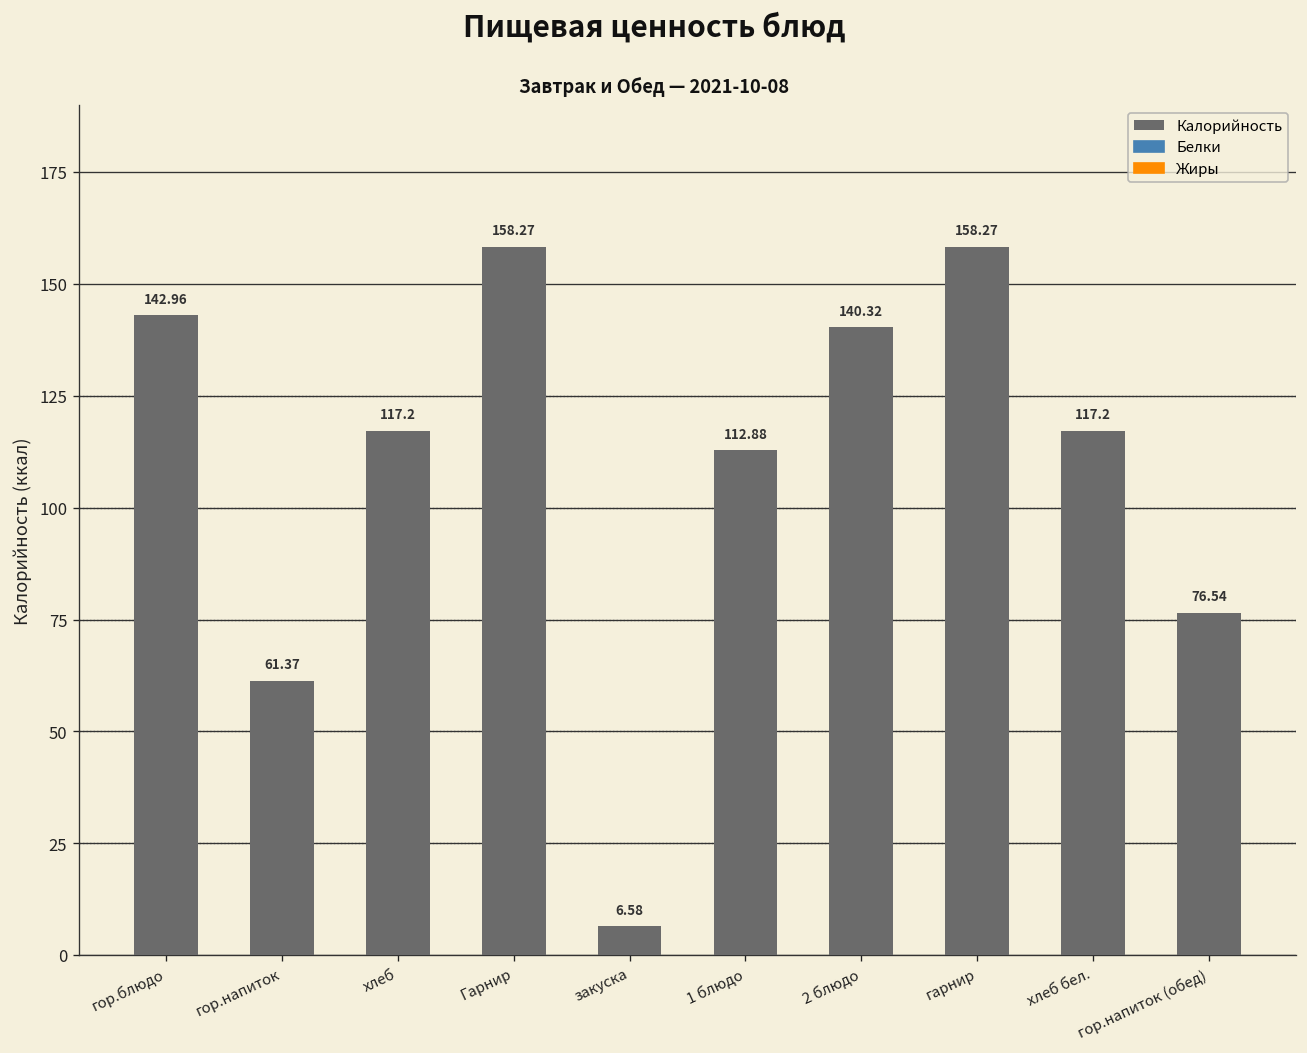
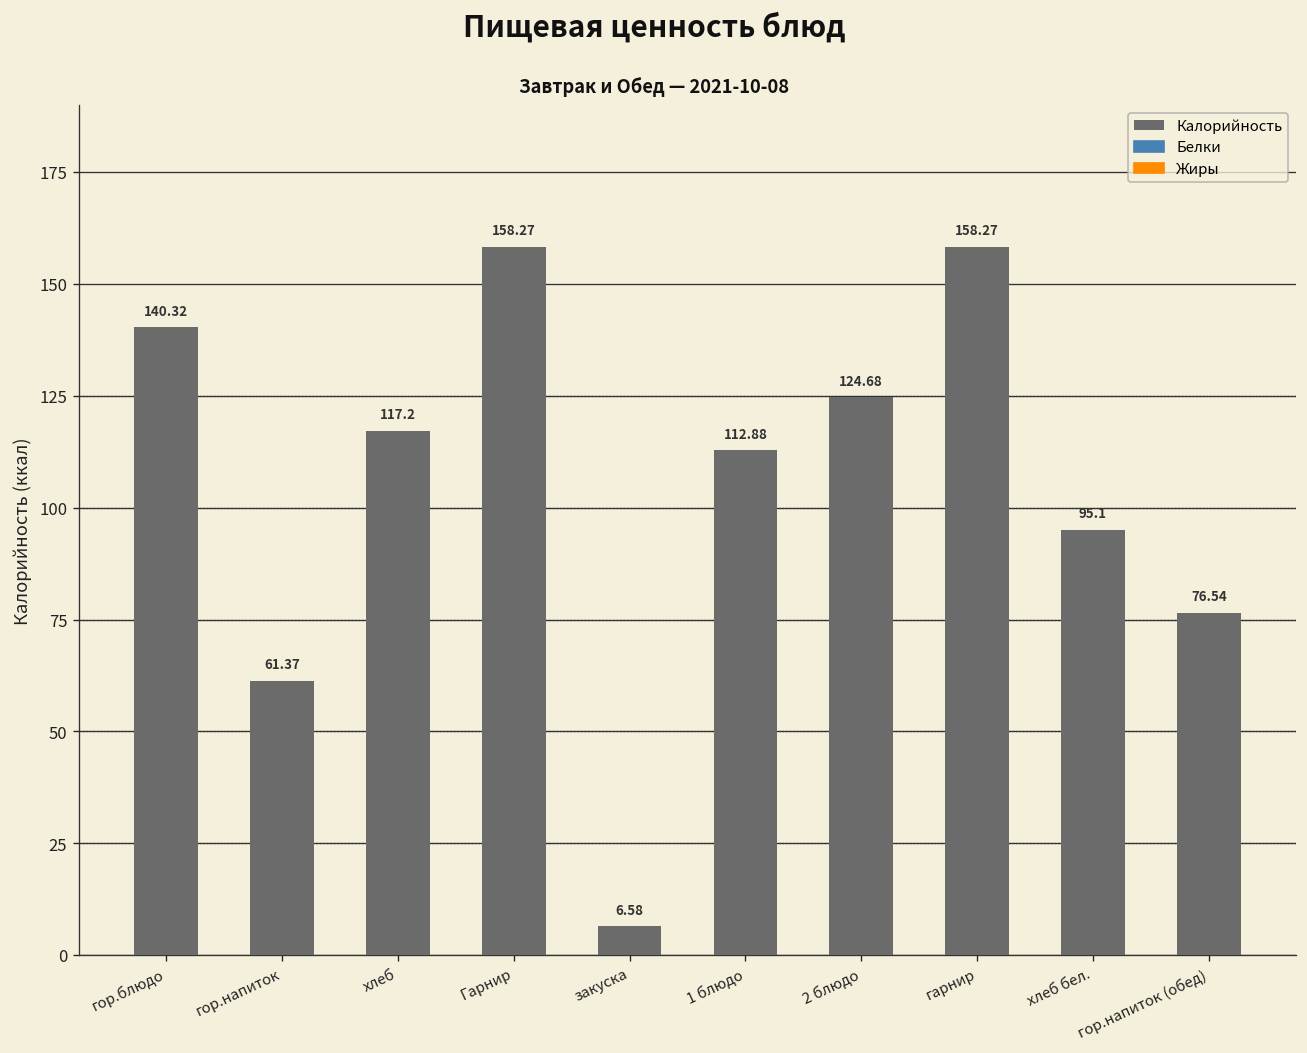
  {
-   "гор.блюдо": 142.96,
+   "гор.блюдо": 140.32,
    "гор.напиток": 61.37,
    "хлеб": 117.2,
    "Гарнир": 158.27,
    "закуска": 6.58,
    "1 блюдо": 112.88,
-   "2 блюдо": 140.32,
+   "2 блюдо": 124.68,
    "гарнир": 158.27,
-   "хлеб бел.": 117.2,
+   "хлеб бел.": 95.1,
    "гор.напиток (обед)": 76.54
  }
